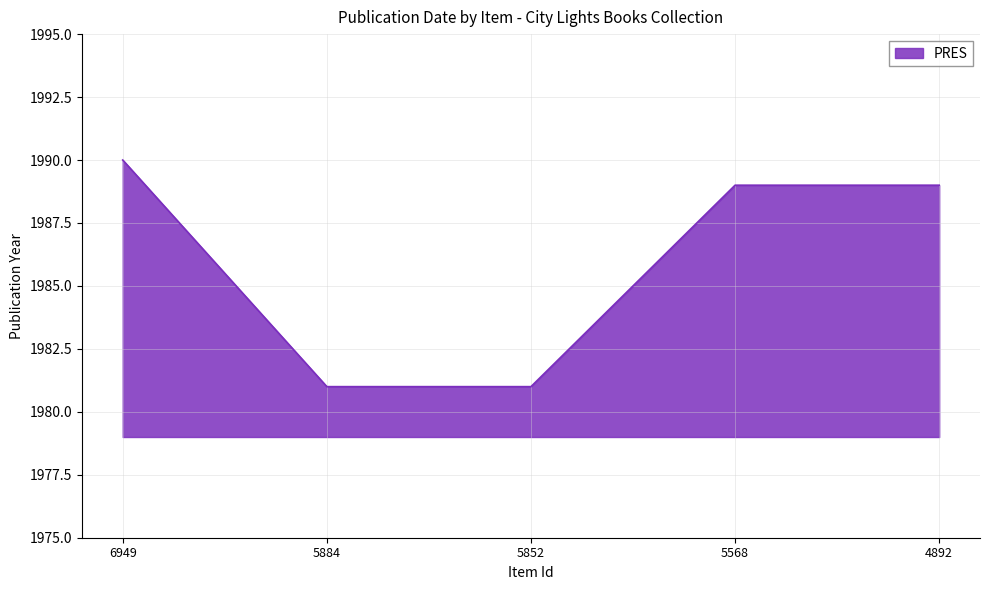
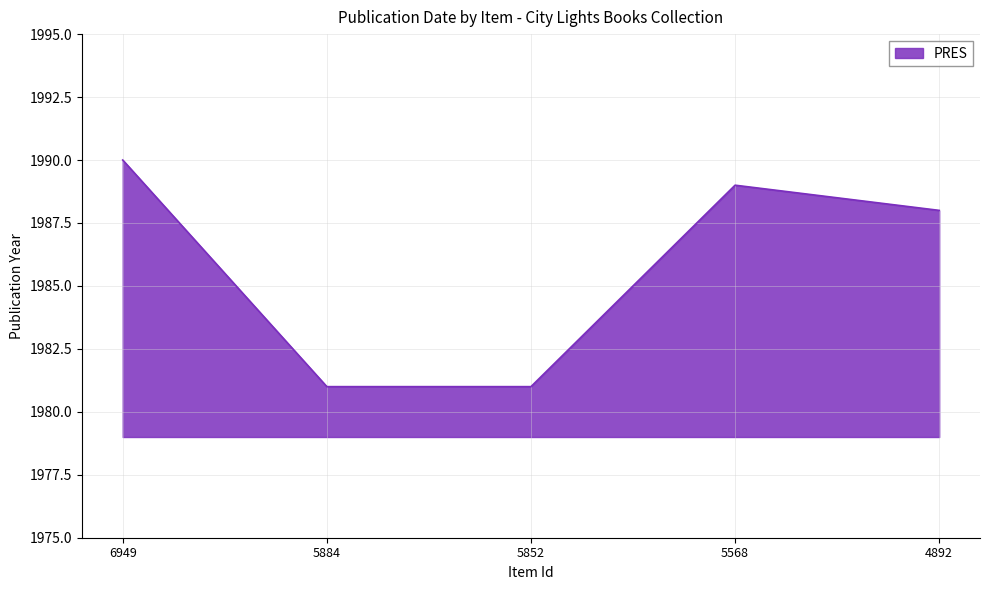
  {
    "6949": 1990,
    "5884": 1981,
    "5852": 1981,
    "5568": 1989,
-   "4892": 1989
+   "4892": 1988
  }
